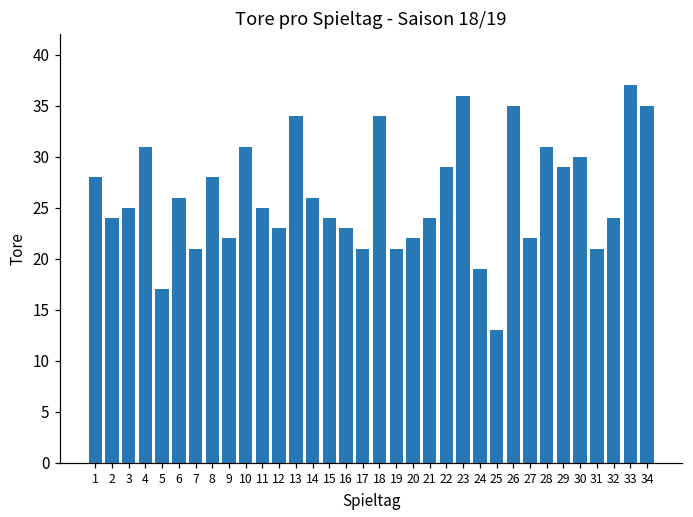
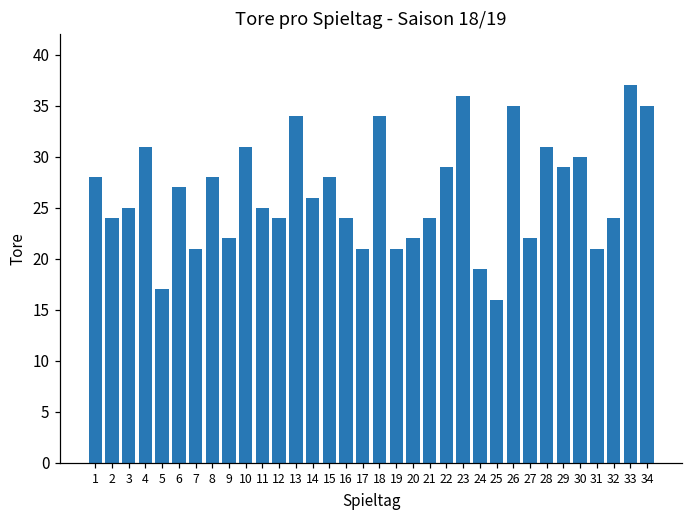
  {
    "1": 28,
    "2": 24,
    "3": 25,
    "4": 31,
    "5": 17,
-   "6": 26,
+   "6": 27,
    "7": 21,
    "8": 28,
    "9": 22,
    "10": 31,
    "11": 25,
-   "12": 23,
+   "12": 24,
    "13": 34,
    "14": 26,
-   "15": 24,
-   "16": 23,
+   "15": 28,
+   "16": 24,
    "17": 21,
    "18": 34,
    "19": 21,
    "20": 22,
    "21": 24,
    "22": 29,
    "23": 36,
    "24": 19,
-   "25": 13,
+   "25": 16,
    "26": 35,
    "27": 22,
    "28": 31,
    "29": 29,
    "30": 30,
    "31": 21,
    "32": 24,
    "33": 37,
    "34": 35
  }
